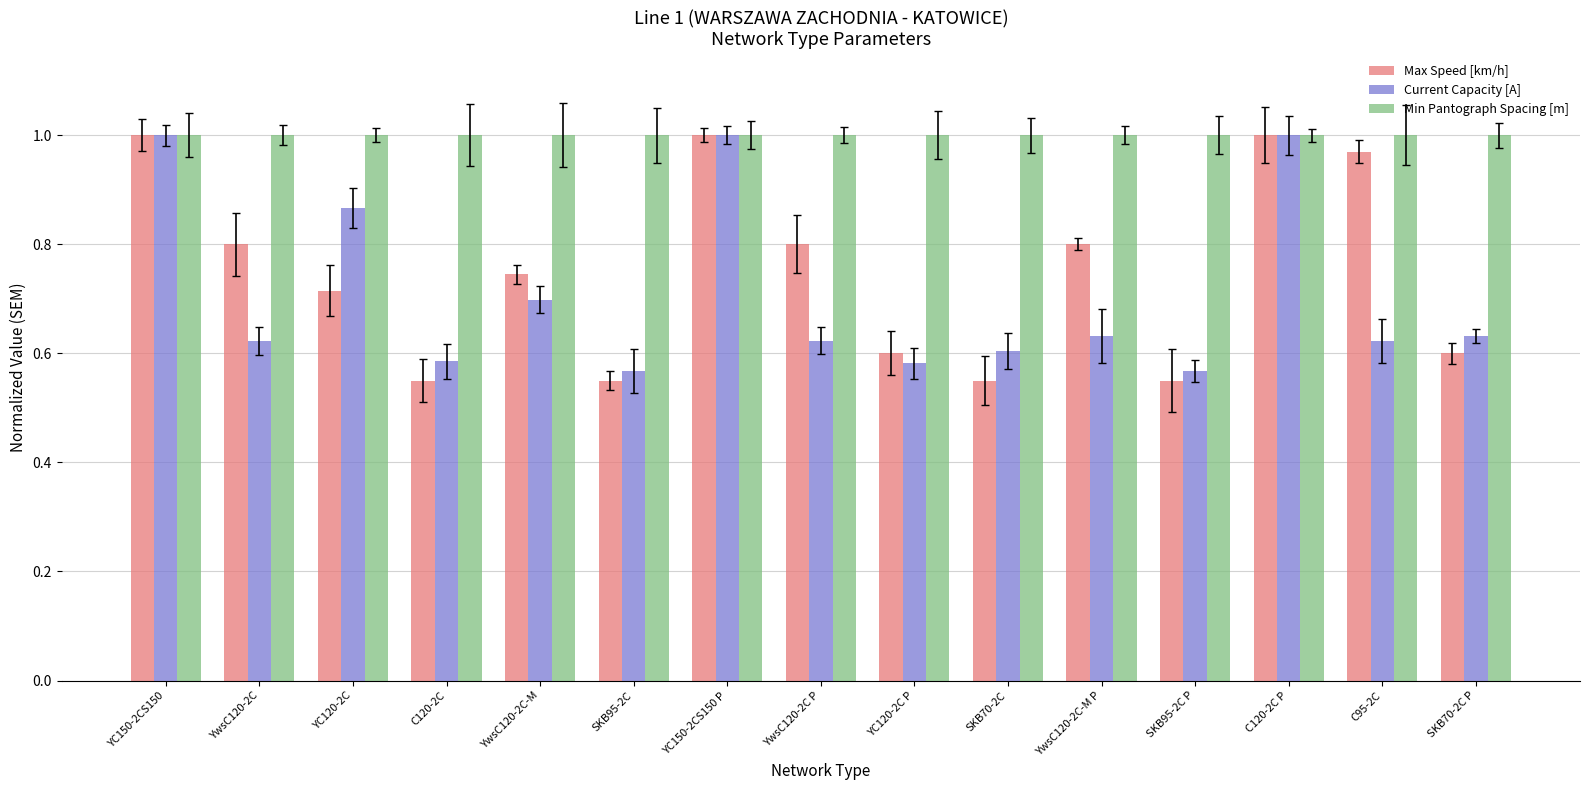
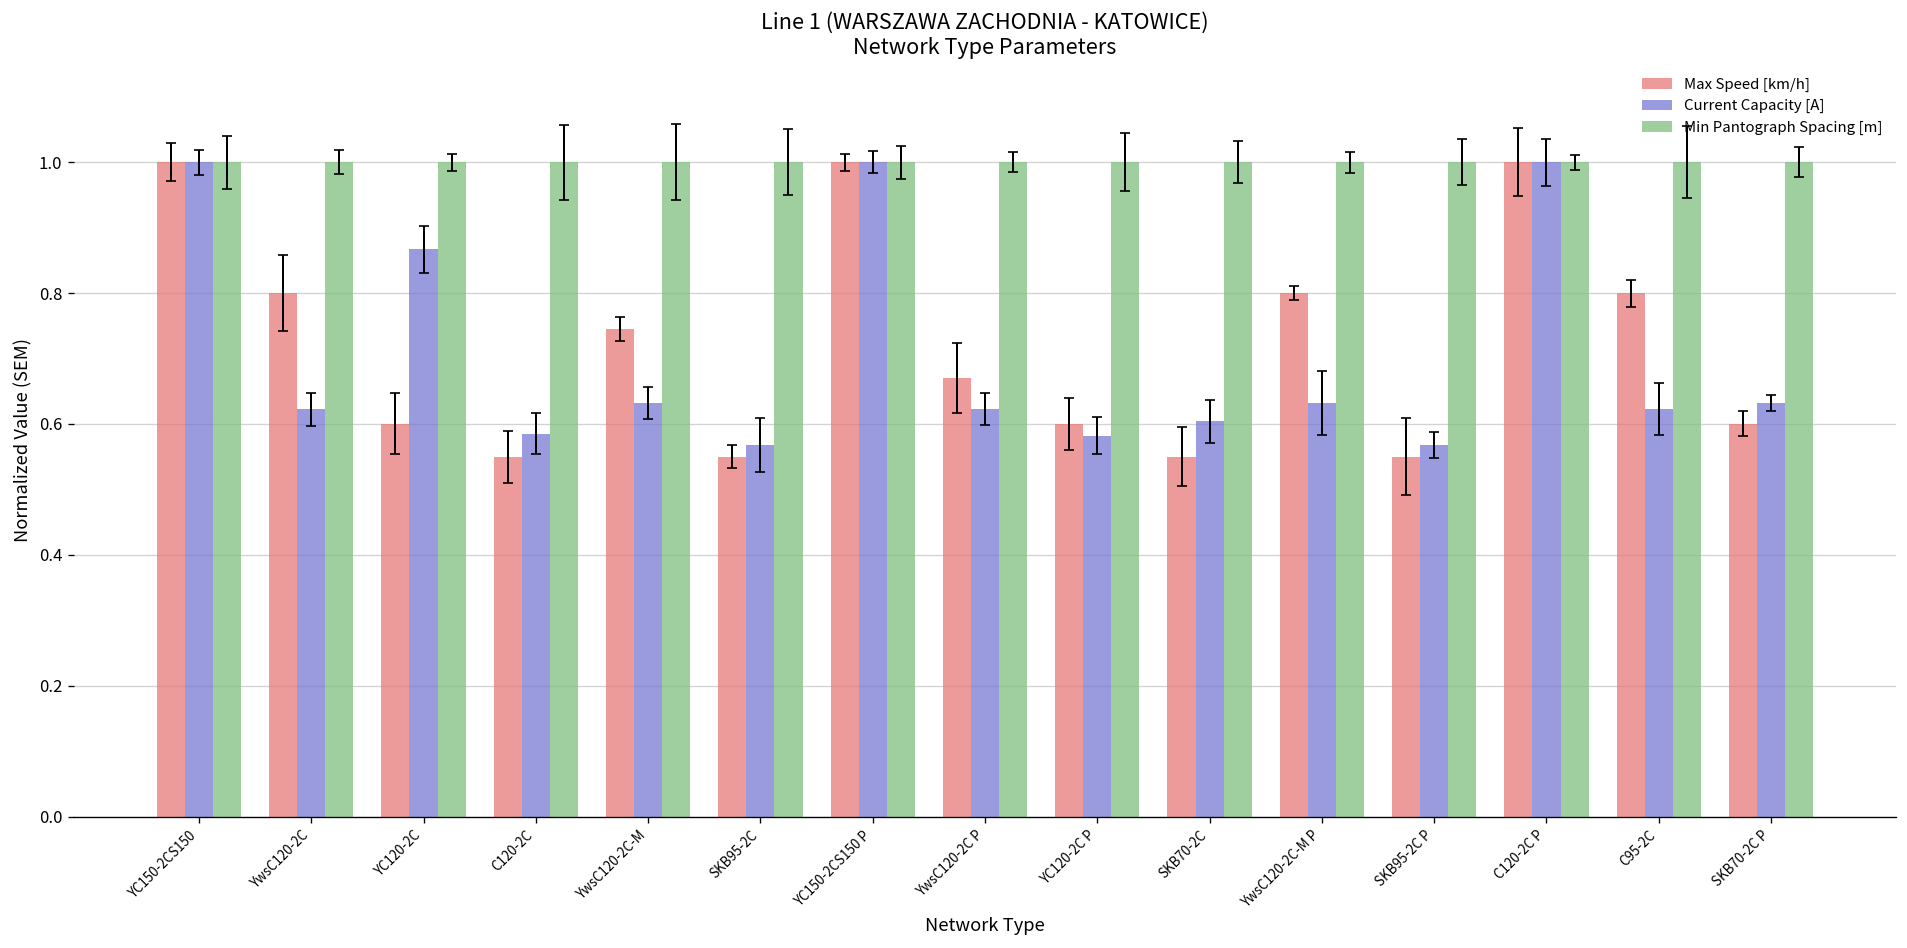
  {
    "Max Speed [km/h]": {
      "YC150-2CS150": 1.00,
      "YwsC120-2C": 0.80,
-     "YC120-2C": 0.72,
+     "YC120-2C": 0.60,
      "C120-2C": 0.55,
      "YwsC120-2C-M": 0.75,
      "SKB95-2C": 0.55,
      "YC150-2CS150 P": 1.00,
-     "YwsC120-2C P": 0.80,
+     "YwsC120-2C P": 0.67,
      "YC120-2C P": 0.60,
      "SKB70-2C": 0.55,
      "YwsC120-2C-M P": 0.80,
      "SKB95-2C P": 0.55,
      "C120-2C P": 1.00,
-     "C95-2C": 0.97,
+     "C95-2C": 0.80,
      "SKB70-2C P": 0.60
    },
    "Current Capacity [A]": {
      "YC150-2CS150": 1.00,
      "YwsC120-2C": 0.62,
      "YC120-2C": 0.87,
      "C120-2C": 0.58,
-     "YwsC120-2C-M": 0.70,
+     "YwsC120-2C-M": 0.63,
      "SKB95-2C": 0.57,
      "YC150-2CS150 P": 1.00,
      "YwsC120-2C P": 0.62,
      "YC120-2C P": 0.58,
      "SKB70-2C": 0.60,
      "YwsC120-2C-M P": 0.63,
      "SKB95-2C P": 0.57,
      "C120-2C P": 1.00,
      "C95-2C": 0.62,
      "SKB70-2C P": 0.63
    },
    "Min Pantograph Spacing [m]": {
      "YC150-2CS150": 1.00,
      "YwsC120-2C": 1.00,
      "YC120-2C": 1.00,
      "C120-2C": 1.00,
      "YwsC120-2C-M": 1.00,
      "SKB95-2C": 1.00,
      "YC150-2CS150 P": 1.00,
      "YwsC120-2C P": 1.00,
      "YC120-2C P": 1.00,
      "SKB70-2C": 1.00,
      "YwsC120-2C-M P": 1.00,
      "SKB95-2C P": 1.00,
      "C120-2C P": 1.00,
      "C95-2C": 1.00,
      "SKB70-2C P": 1.00
    }
  }
